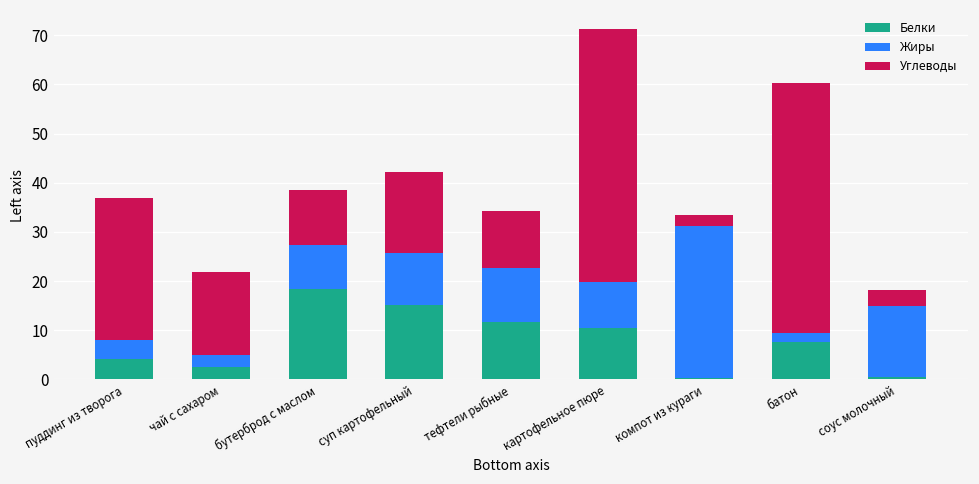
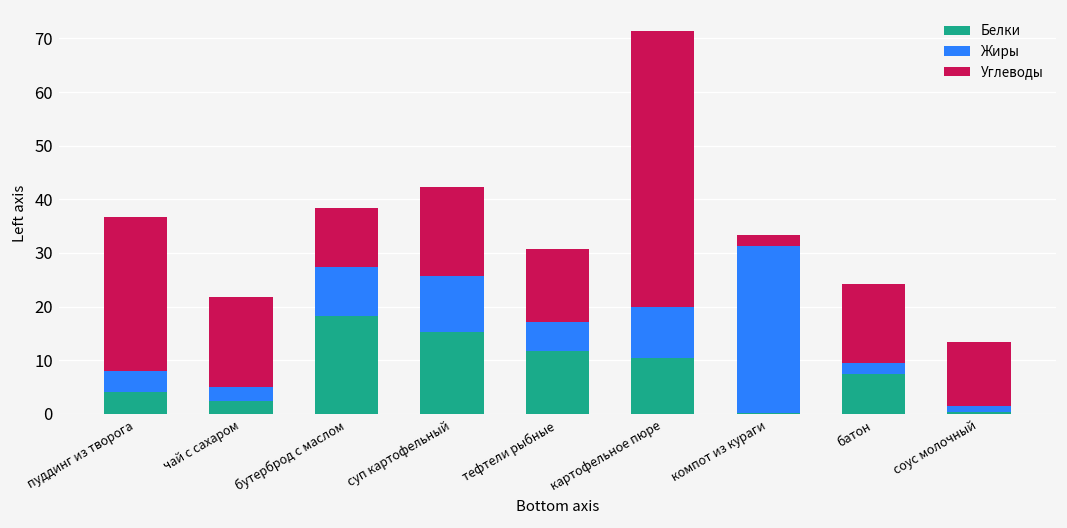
  {
    "Белки": {
      "пуддинг из творога": 4,
      "чай с сахаром": 2,
      "бутерброд с маслом": 18,
      "суп картофельный": 15,
      "тефтели рыбные": 12,
      "картофельное пюре": 10,
      "батон": 8
    },
    "Жиры": {
      "пуддинг из творога": 4,
      "чай с сахаром": 3,
      "бутерброд с маслом": 9,
      "суп картофельный": 11,
-     "тефтели рыбные": 11,
+     "тефтели рыбные": 5,
      "картофельное пюре": 9,
      "компот из кураги": 31,
      "батон": 2,
-     "соус молочный": 15
+     "соус молочный": 1
    },
    "Углеводы": {
      "пуддинг из творога": 29,
      "чай с сахаром": 17,
      "бутерброд с маслом": 11,
      "суп картофельный": 16,
-     "тефтели рыбные": 12,
+     "тефтели рыбные": 14,
      "картофельное пюре": 51,
      "компот из кураги": 2,
-     "батон": 51,
-     "соус молочный": 3
+     "батон": 15,
+     "соус молочный": 12
    }
  }
